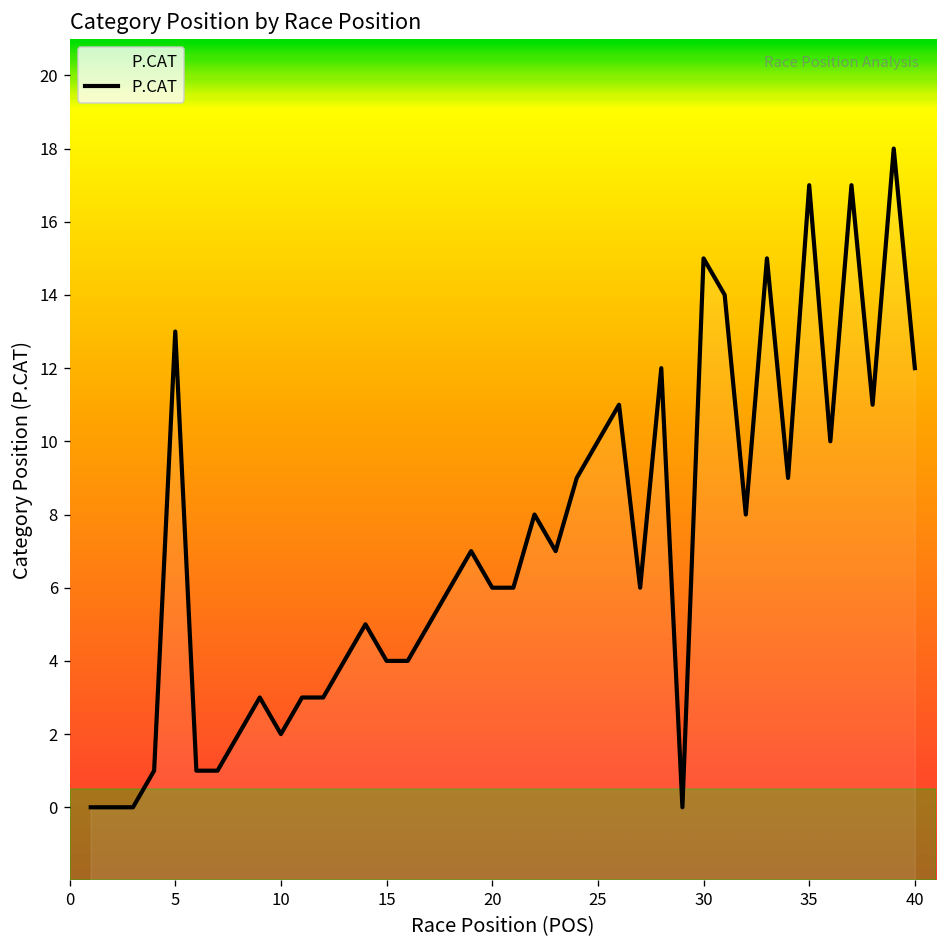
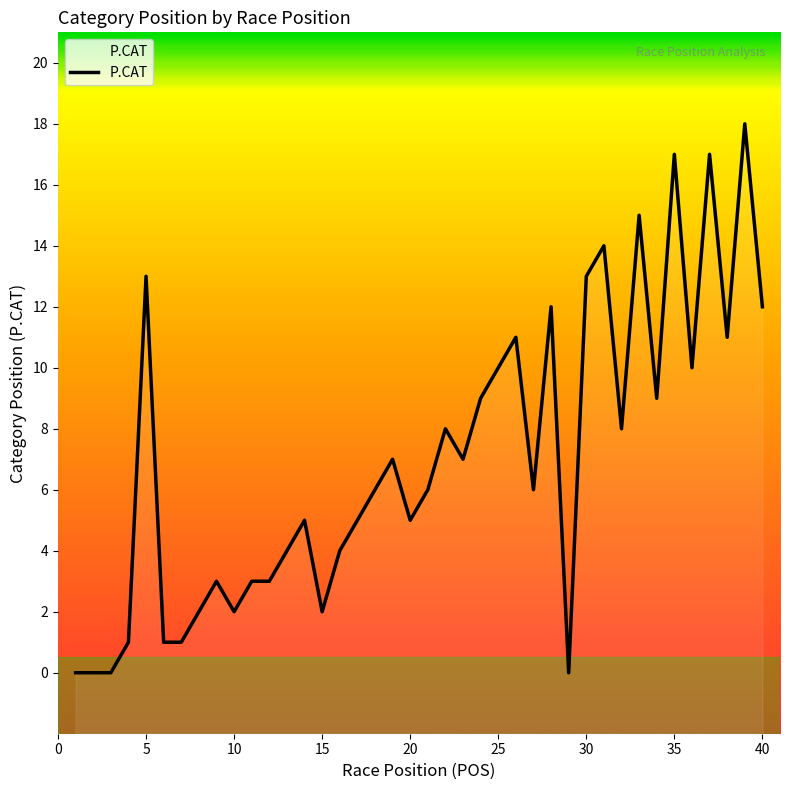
  {
    "5": 13,
    "10": 2,
-   "15": 4,
-   "20": 6,
+   "15": 2,
+   "20": 5,
    "25": 10,
-   "30": 15,
+   "30": 13,
    "35": 17,
    "40": 12
  }
